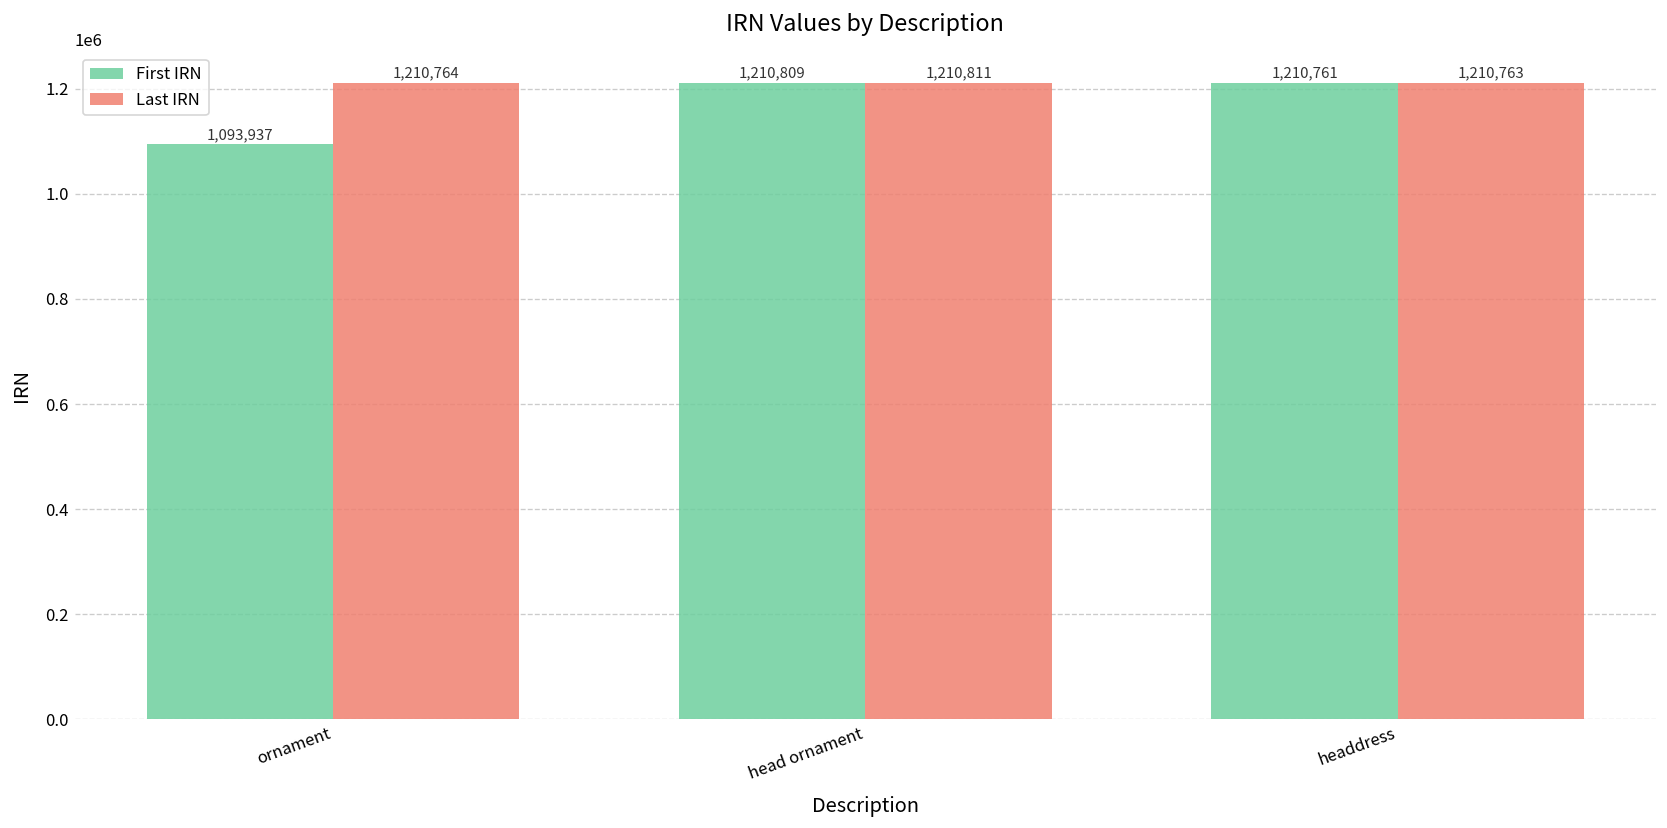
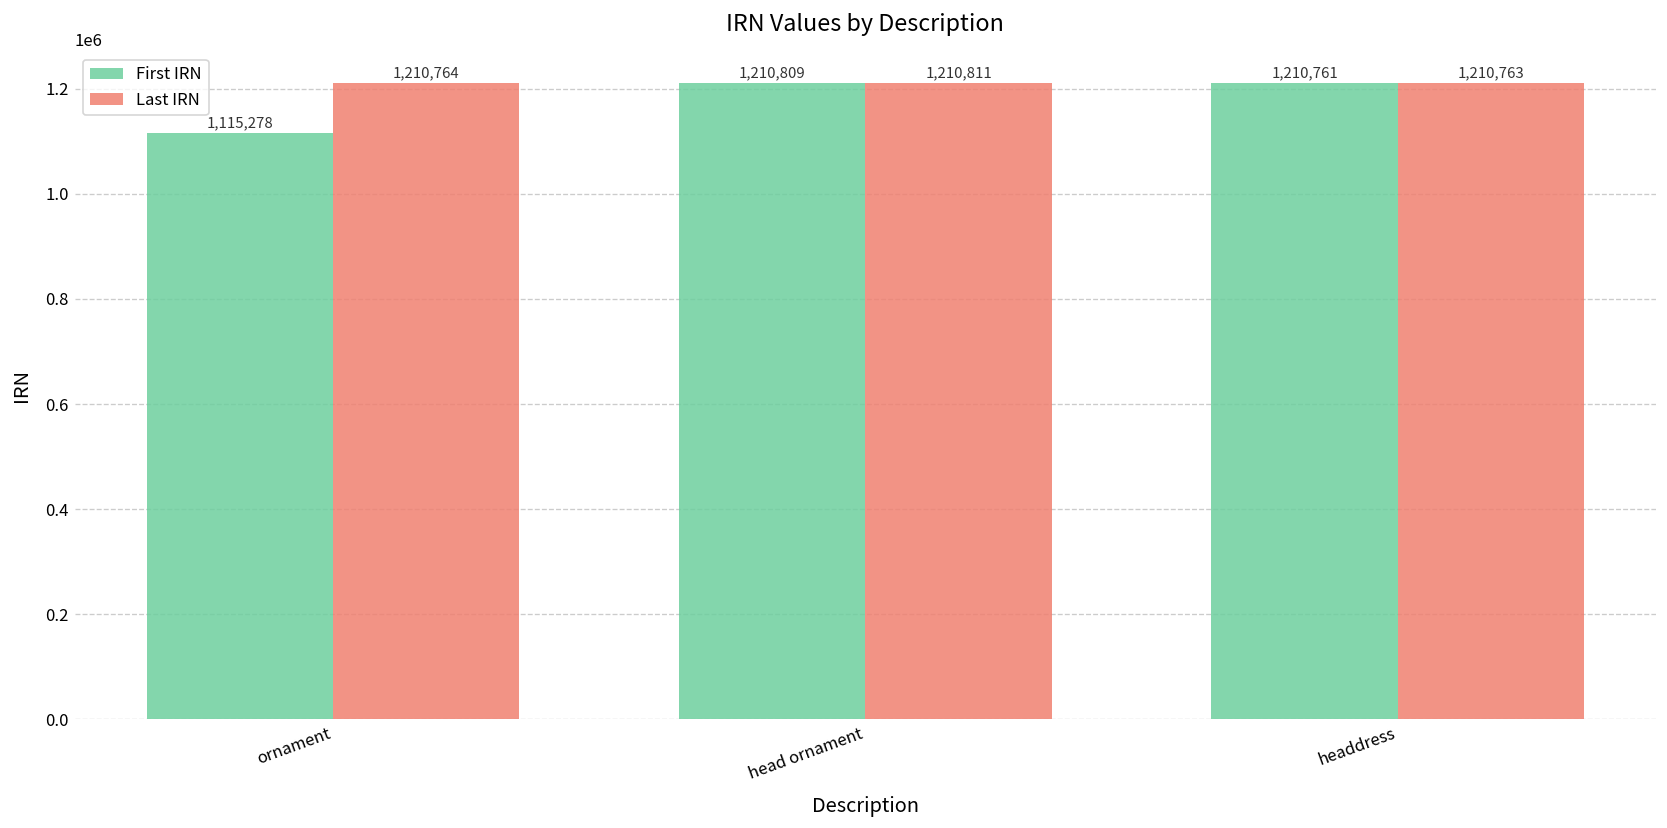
  {
    "First IRN": {
-     "ornament": "1,093,937",
+     "ornament": "1,115,278",
      "head ornament": "1,210,809",
      "headdress": "1,210,761"
    },
    "Last IRN": {
      "ornament": "1,210,764",
      "head ornament": "1,210,811",
      "headdress": "1,210,763"
    }
  }
